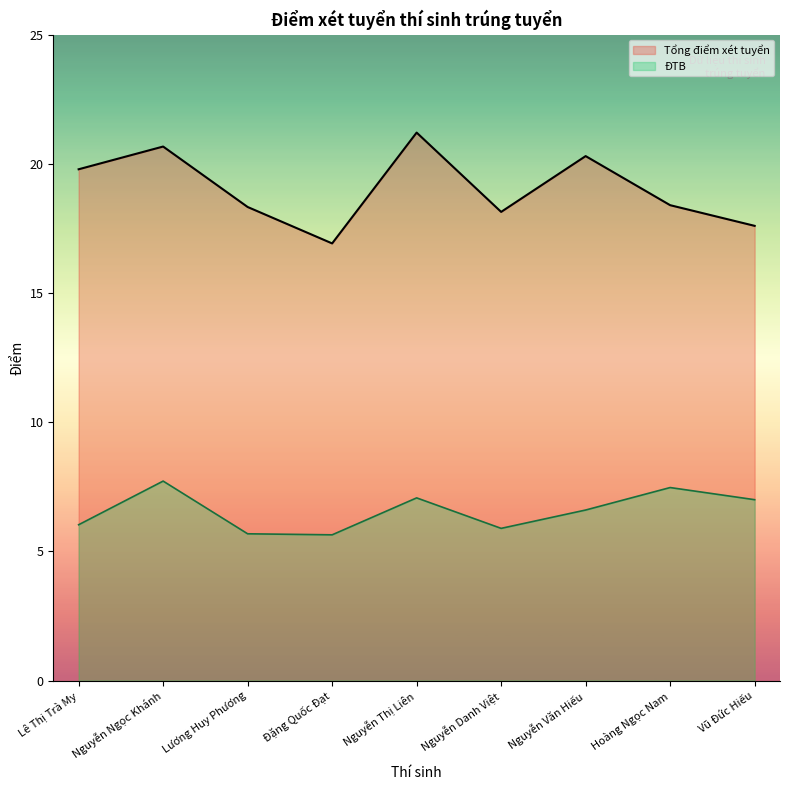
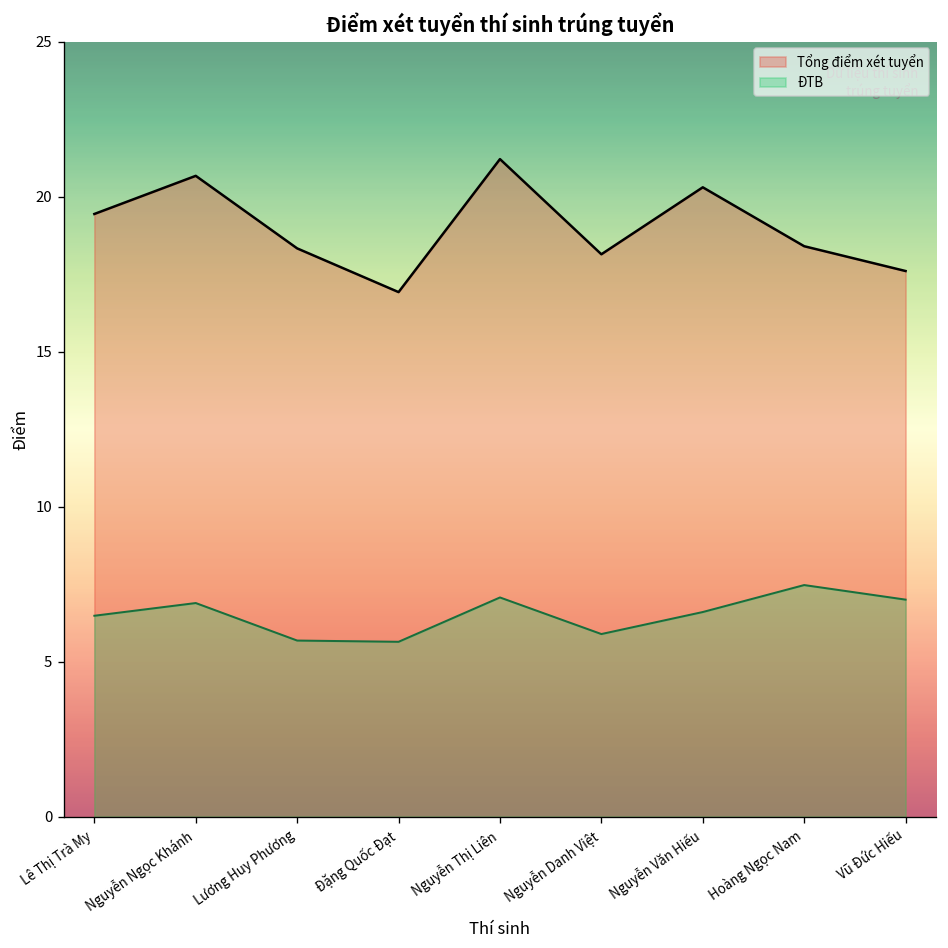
  {
    "Tổng điểm xét tuyển": {
-     "Lê Thị Trà My": 19.8,
+     "Lê Thị Trà My": 19.4,
      "Nguyễn Ngọc Khánh": 20.7,
      "Lương Huy Phương": 18.3,
      "Đặng Quốc Đạt": 16.9,
      "Nguyễn Thị Liên": 21.2,
      "Nguyễn Danh Việt": 18.1,
      "Nguyễn Văn Hiếu": 20.3,
      "Hoàng Ngọc Nam": 18.4,
      "Vũ Đức Hiếu": 17.6
    },
    "ĐTB": {
-     "Lê Thị Trà My": 6.0,
-     "Nguyễn Ngọc Khánh": 7.7,
+     "Lê Thị Trà My": 6.5,
+     "Nguyễn Ngọc Khánh": 6.9,
      "Lương Huy Phương": 5.7,
      "Đặng Quốc Đạt": 5.6,
      "Nguyễn Thị Liên": 7.1,
      "Nguyễn Danh Việt": 5.9,
      "Nguyễn Văn Hiếu": 6.6,
      "Hoàng Ngọc Nam": 7.5,
      "Vũ Đức Hiếu": 7.0
    }
  }
